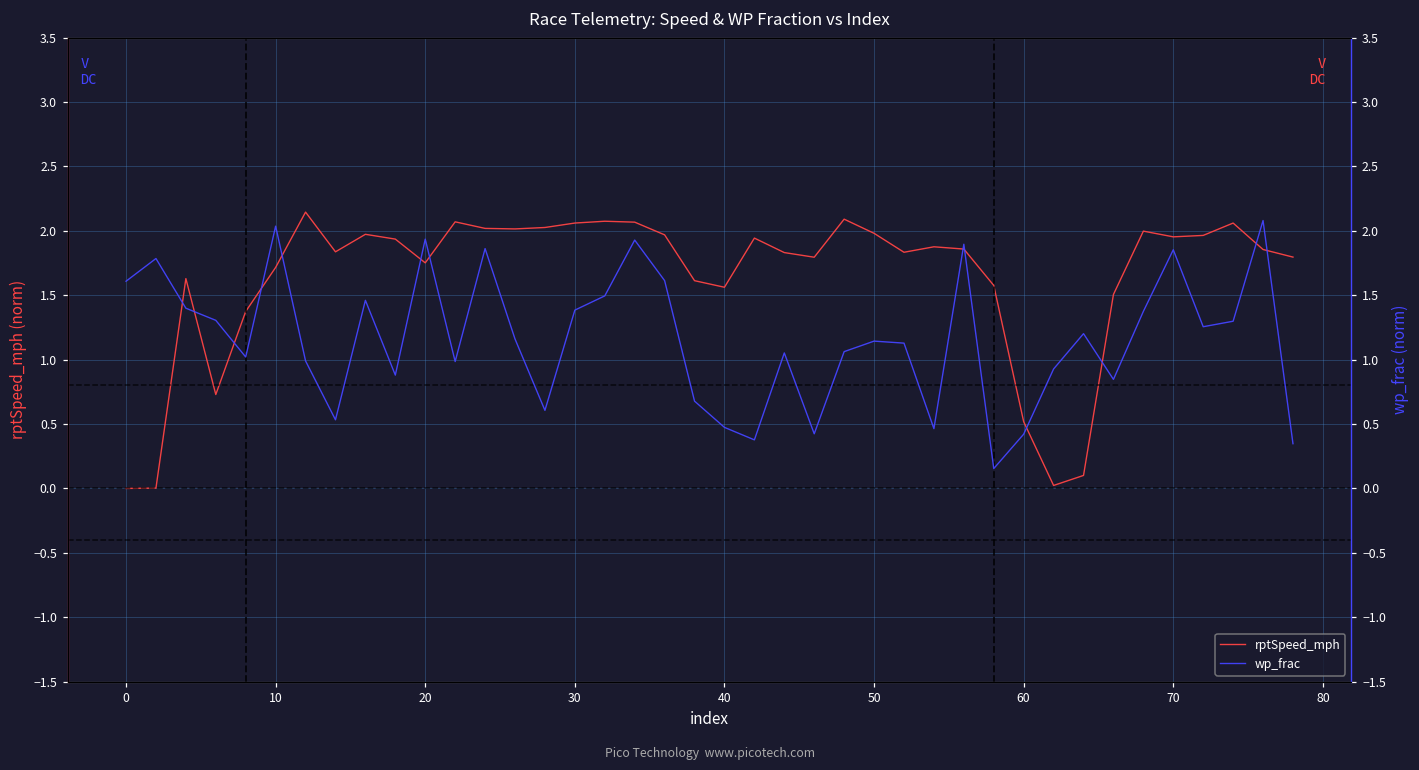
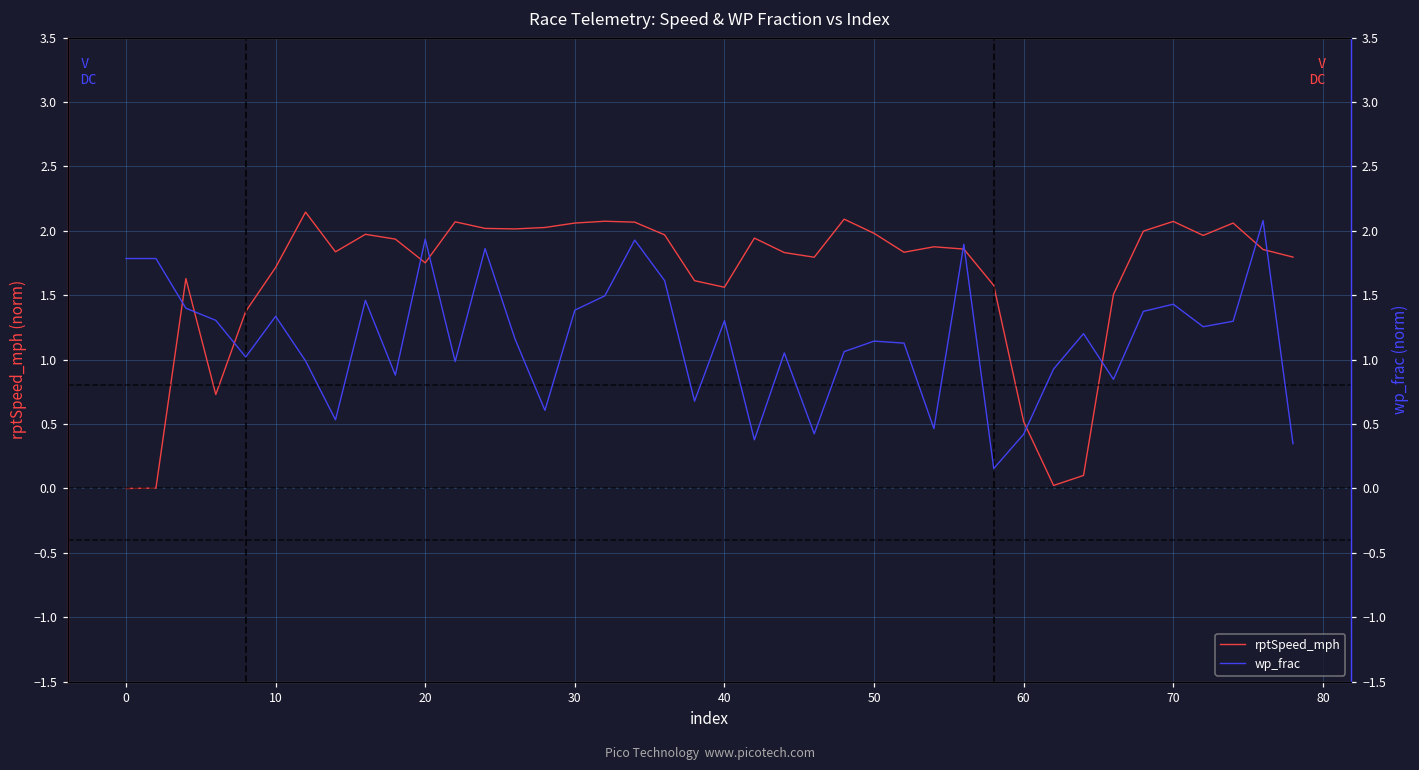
  {
    "rptSpeed_mph": {
      "0": 0.00,
      "10": 1.72,
      "20": 1.75,
      "30": 2.06,
      "40": 1.56,
      "50": 1.98,
      "60": 0.52,
-     "70": 1.95
+     "70": 2.07
    },
    "wp_frac": {
-     "0": 1.61,
-     "10": 2.04,
+     "0": 1.78,
+     "10": 1.34,
      "20": 1.94,
      "30": 1.38,
-     "40": 0.47,
+     "40": 1.30,
      "50": 1.14,
      "60": 0.42,
-     "70": 1.85
+     "70": 1.43
    }
  }
